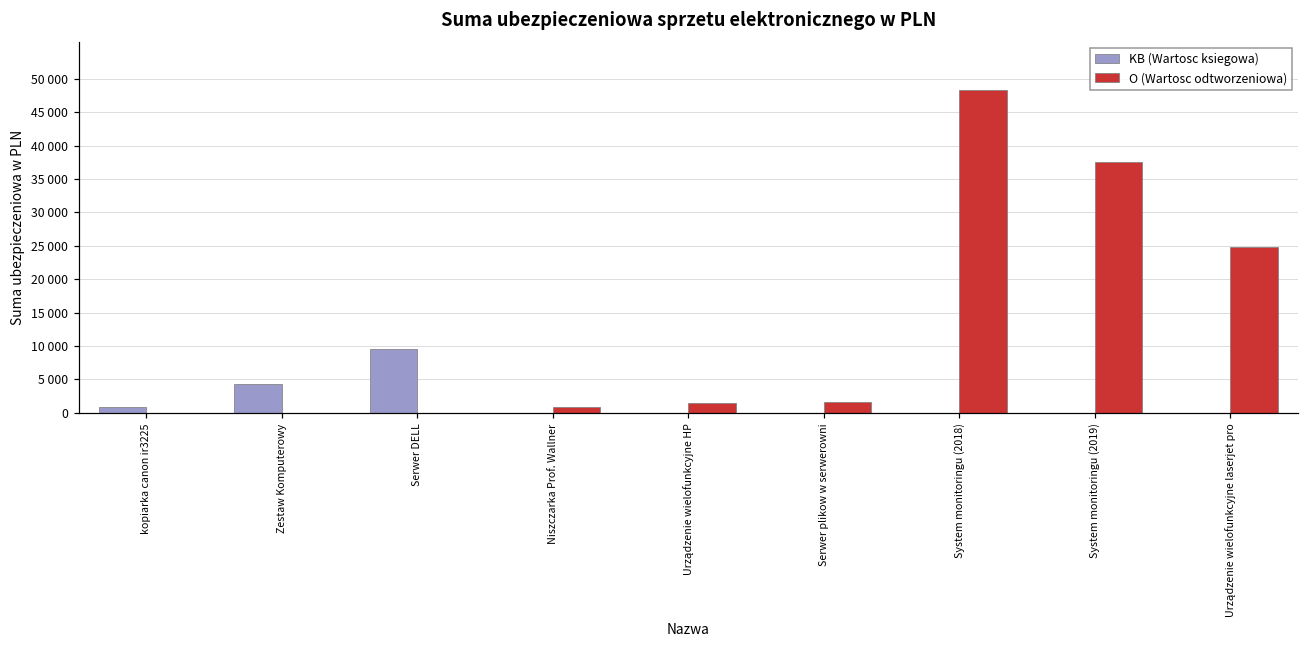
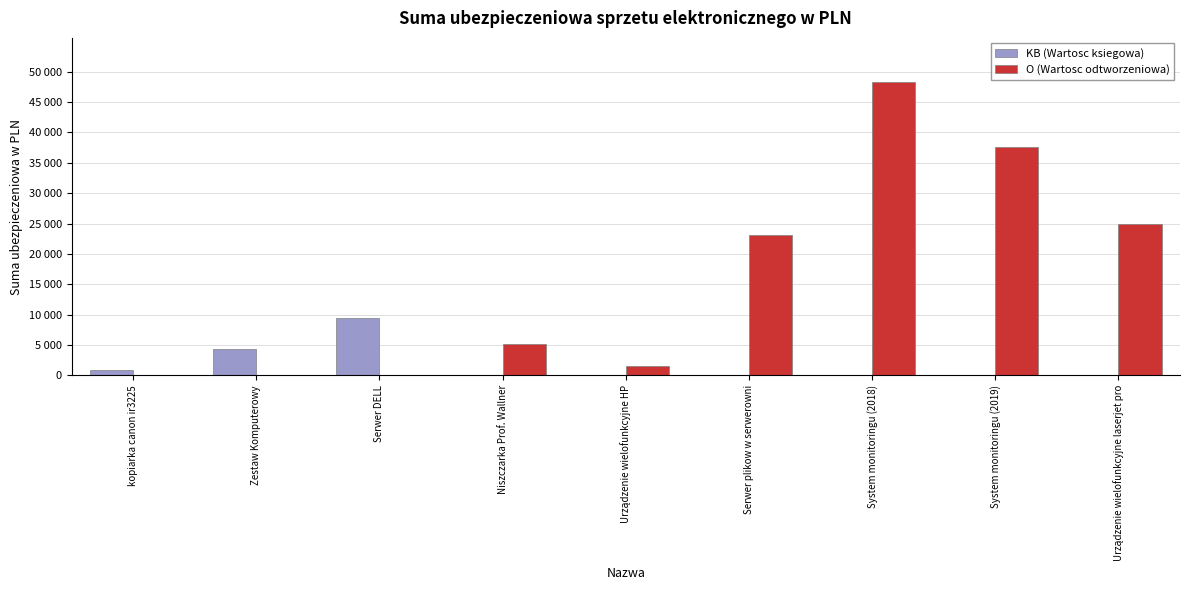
  {
    "KB (Wartosc ksiegowa)": {
      "kopiarka canon ir3225": 1000,
      "Zestaw Komputerowy": 4000,
      "Serwer DELL": 10000,
      "Niszczarka Prof. Wallner": 0,
      "Urządzenie wielofunkcyjne HP": 0,
      "Serwer plikow w serwerowni": 0,
      "System monitoringu (2018)": 0,
      "System monitoringu (2019)": 0,
      "Urządzenie wielofunkcyjne laserjet pro": 0
    },
    "O (Wartosc odtworzeniowa)": {
      "kopiarka canon ir3225": 0,
      "Zestaw Komputerowy": 0,
      "Serwer DELL": 0,
-     "Niszczarka Prof. Wallner": 1000,
+     "Niszczarka Prof. Wallner": 5000,
      "Urządzenie wielofunkcyjne HP": 2000,
-     "Serwer plikow w serwerowni": 2000,
+     "Serwer plikow w serwerowni": 23000,
      "System monitoringu (2018)": 48000,
      "System monitoringu (2019)": 38000,
      "Urządzenie wielofunkcyjne laserjet pro": 25000
    }
  }
